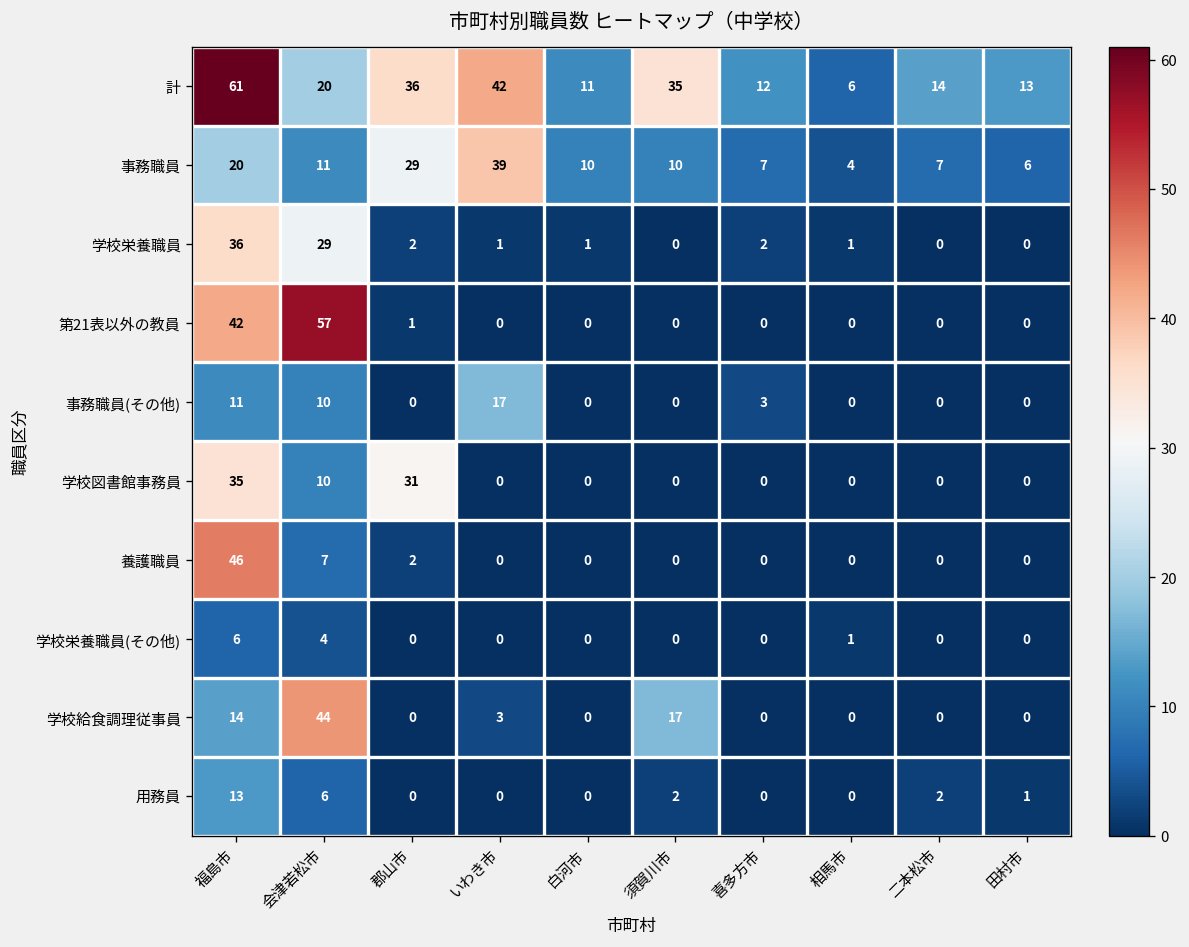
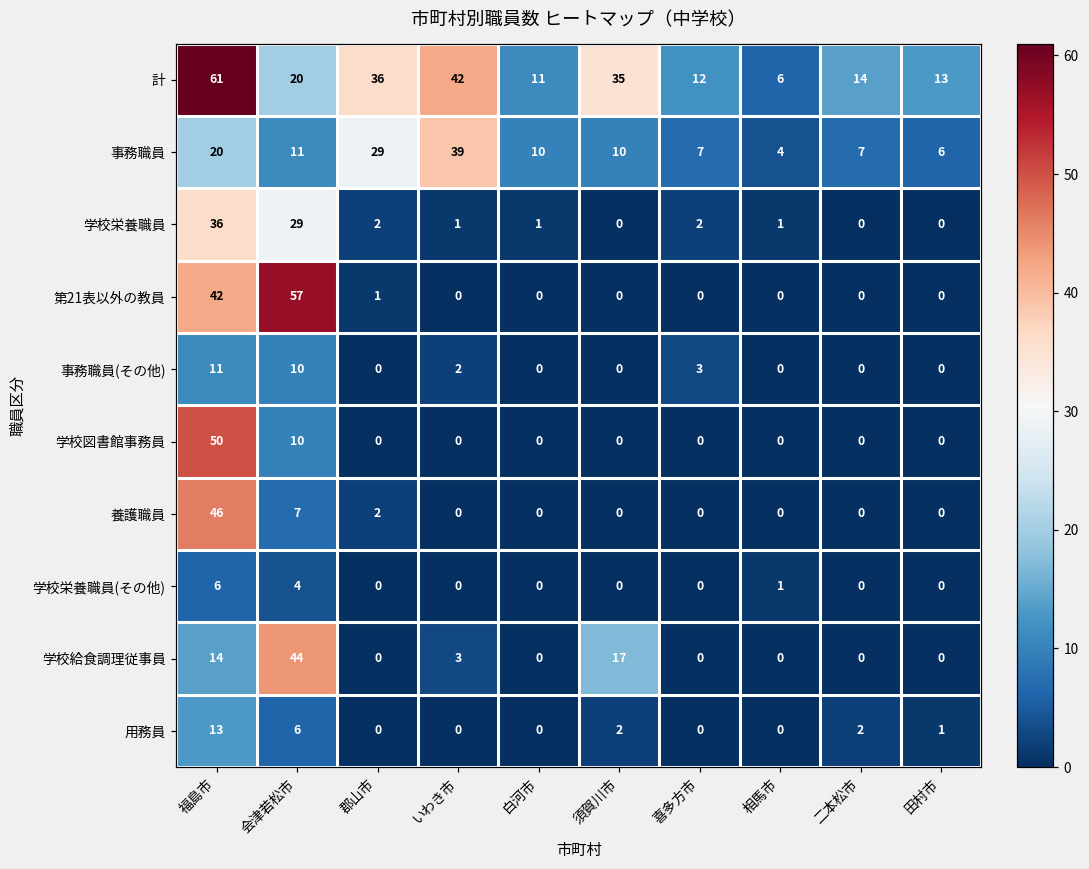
  {
    "計": {
      "福島市": 61,
      "会津若松市": 20,
      "郡山市": 36,
      "いわき市": 42,
      "白河市": 11,
      "須賀川市": 35,
      "喜多方市": 12,
      "相馬市": 6,
      "二本松市": 14,
      "田村市": 13
    },
    "事務職員": {
      "福島市": 20,
      "会津若松市": 11,
      "郡山市": 29,
      "いわき市": 39,
      "白河市": 10,
      "須賀川市": 10,
      "喜多方市": 7,
      "相馬市": 4,
      "二本松市": 7,
      "田村市": 6
    },
    "学校栄養職員": {
      "福島市": 36,
      "会津若松市": 29,
      "郡山市": 2,
      "いわき市": 1,
      "白河市": 1,
      "須賀川市": 0,
      "喜多方市": 2,
      "相馬市": 1,
      "二本松市": 0,
      "田村市": 0
    },
    "第21表以外の教員": {
      "福島市": 42,
      "会津若松市": 57,
      "郡山市": 1,
      "いわき市": 0,
      "白河市": 0,
      "須賀川市": 0,
      "喜多方市": 0,
      "相馬市": 0,
      "二本松市": 0,
      "田村市": 0
    },
    "事務職員(その他)": {
      "福島市": 11,
      "会津若松市": 10,
      "郡山市": 0,
-     "いわき市": 17,
+     "いわき市": 2,
      "白河市": 0,
      "須賀川市": 0,
      "喜多方市": 3,
      "相馬市": 0,
      "二本松市": 0,
      "田村市": 0
    },
    "学校図書館事務員": {
-     "福島市": 35,
+     "福島市": 50,
      "会津若松市": 10,
-     "郡山市": 31,
+     "郡山市": 0,
      "いわき市": 0,
      "白河市": 0,
      "須賀川市": 0,
      "喜多方市": 0,
      "相馬市": 0,
      "二本松市": 0,
      "田村市": 0
    },
    "養護職員": {
      "福島市": 46,
      "会津若松市": 7,
      "郡山市": 2,
      "いわき市": 0,
      "白河市": 0,
      "須賀川市": 0,
      "喜多方市": 0,
      "相馬市": 0,
      "二本松市": 0,
      "田村市": 0
    },
    "学校栄養職員(その他)": {
      "福島市": 6,
      "会津若松市": 4,
      "郡山市": 0,
      "いわき市": 0,
      "白河市": 0,
      "須賀川市": 0,
      "喜多方市": 0,
      "相馬市": 1,
      "二本松市": 0,
      "田村市": 0
    },
    "学校給食調理従事員": {
      "福島市": 14,
      "会津若松市": 44,
      "郡山市": 0,
      "いわき市": 3,
      "白河市": 0,
      "須賀川市": 17,
      "喜多方市": 0,
      "相馬市": 0,
      "二本松市": 0,
      "田村市": 0
    },
    "用務員": {
      "福島市": 13,
      "会津若松市": 6,
      "郡山市": 0,
      "いわき市": 0,
      "白河市": 0,
      "須賀川市": 2,
      "喜多方市": 0,
      "相馬市": 0,
      "二本松市": 2,
      "田村市": 1
    }
  }
